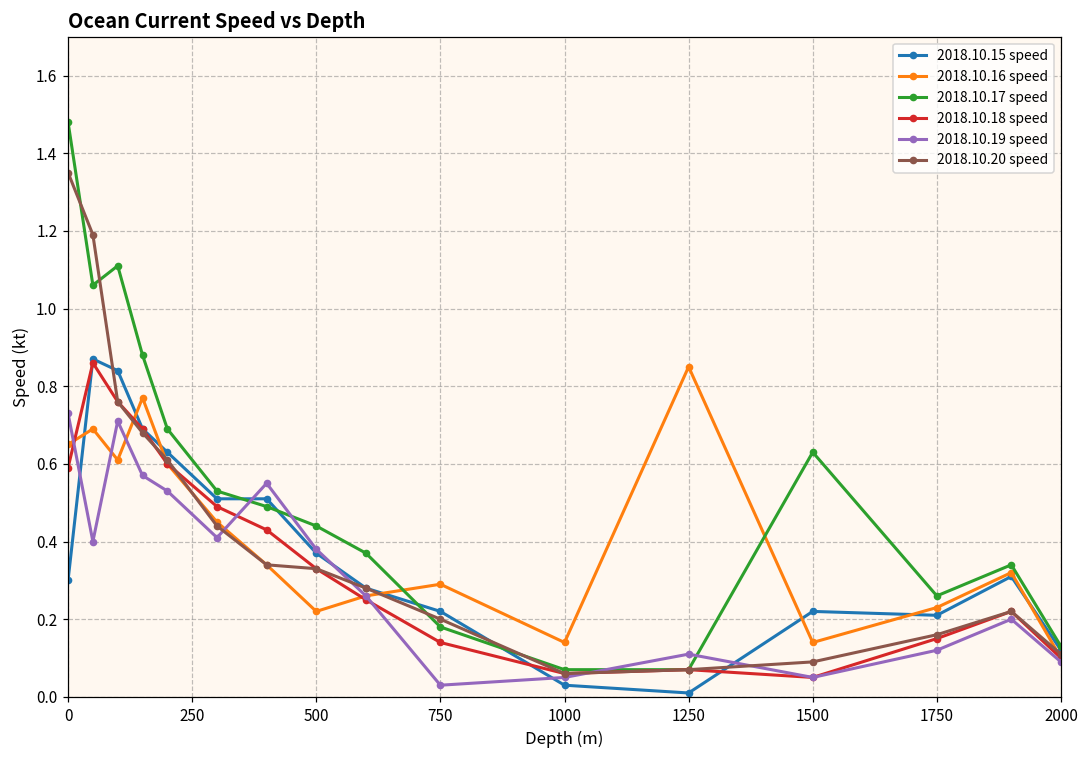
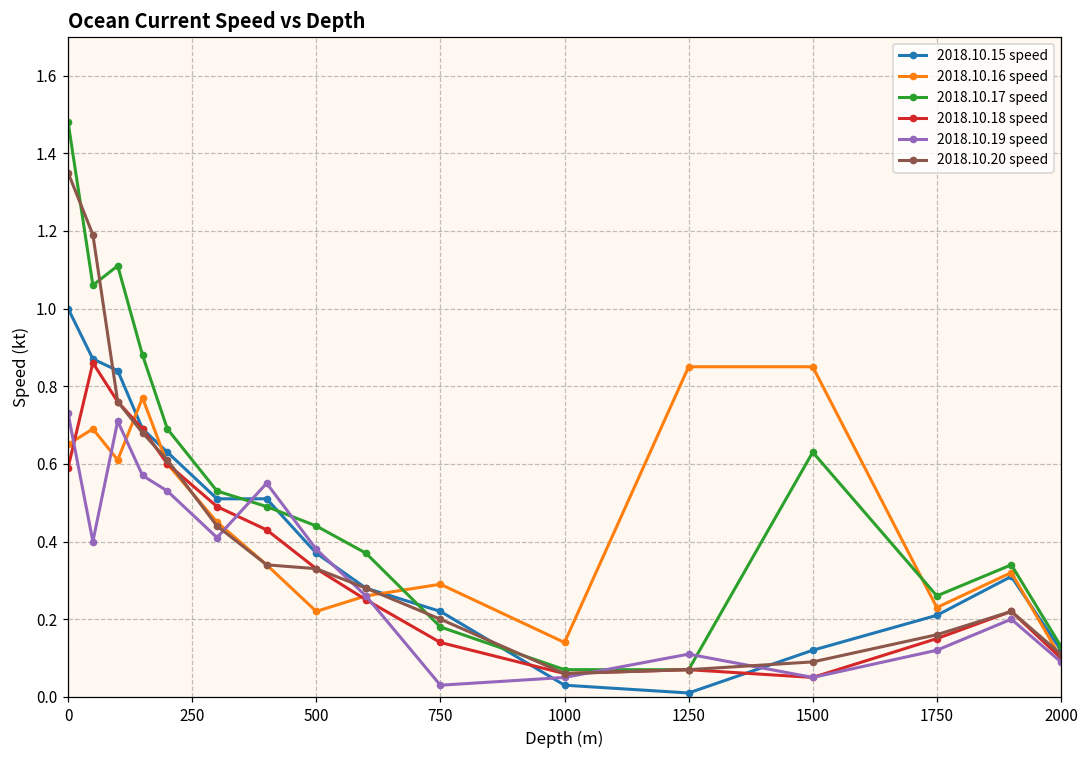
  {
    "2018.10.15 speed": {
-     "0": 0.3,
+     "0": 1.0,
      "500": 0.37,
      "750": 0.22,
      "1000": 0.03,
      "1250": 0.01,
-     "1500": 0.22,
+     "1500": 0.12,
      "1750": 0.21,
      "2000": 0.12
    },
    "2018.10.16 speed": {
      "0": 0.65,
      "500": 0.22,
      "750": 0.29,
      "1000": 0.14,
      "1250": 0.85,
-     "1500": 0.14,
+     "1500": 0.85,
      "1750": 0.23
    },
    "2018.10.17 speed": {
      "0": 1.48,
      "500": 0.44,
      "750": 0.18,
      "1000": 0.07,
      "1500": 0.63,
      "1750": 0.26,
      "2000": 0.13
    },
    "2018.10.18 speed": {
      "0": 0.59,
      "750": 0.14,
      "1750": 0.15
    },
    "2018.10.19 speed": {
      "0": 0.73,
      "500": 0.38,
      "750": 0.03,
      "1000": 0.05,
      "1250": 0.11,
      "1750": 0.12,
      "2000": 0.09
    },
    "2018.10.20 speed": {
      "0": 1.35,
      "750": 0.20,
      "1500": 0.09,
      "1750": 0.16,
      "2000": 0.11
    }
  }
